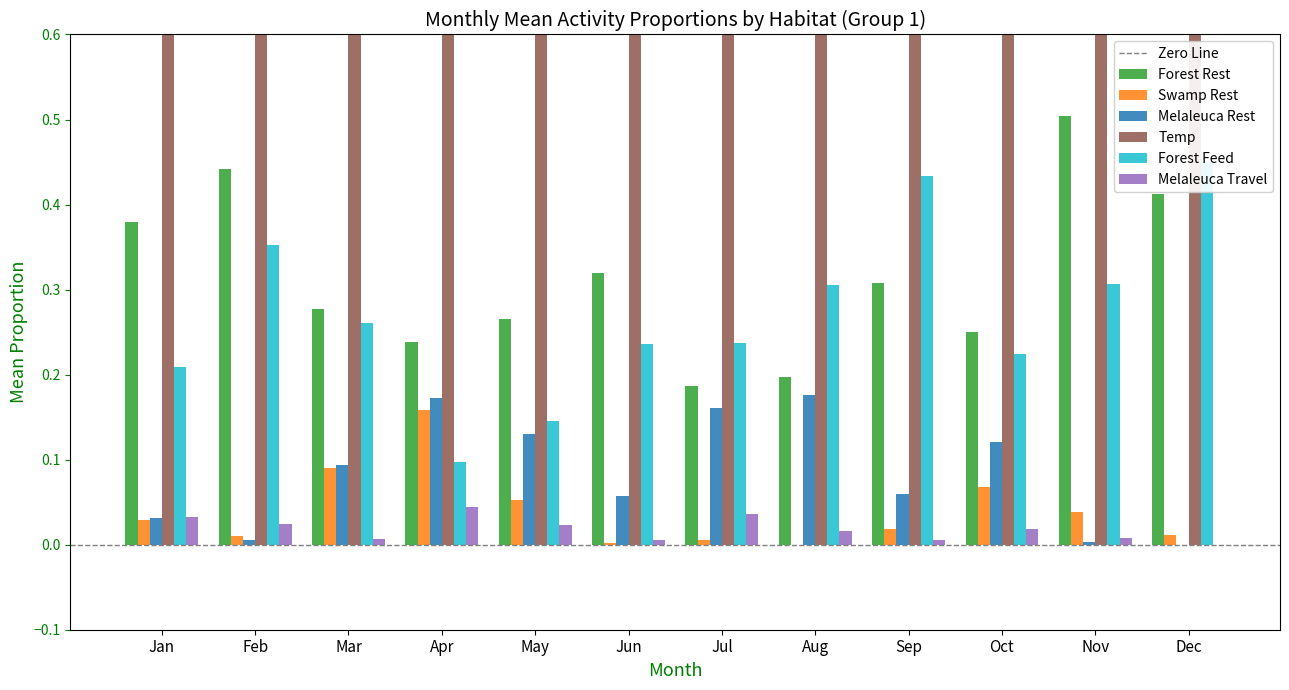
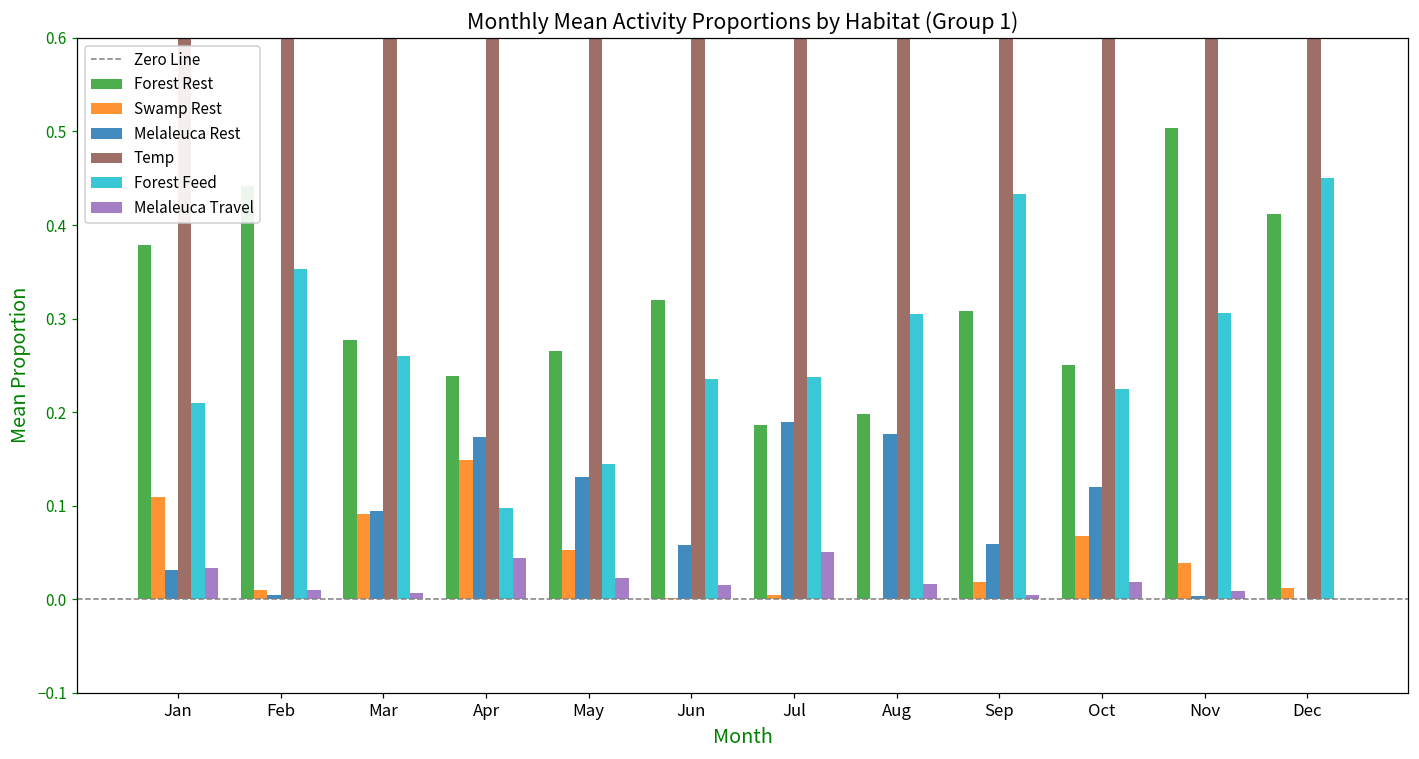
  {
    "Forest Rest": {
      "Jan": 0.38,
      "Feb": 0.44,
      "Mar": 0.28,
      "Apr": 0.24,
      "May": 0.27,
      "Jun": 0.32,
      "Jul": 0.19,
      "Aug": 0.20,
      "Sep": 0.31,
      "Oct": 0.25,
      "Nov": 0.50,
      "Dec": 0.41
    },
    "Swamp Rest": {
-     "Jan": 0.03,
+     "Jan": 0.11,
      "Feb": 0.01,
      "Mar": 0.09,
-     "Apr": 0.16,
+     "Apr": 0.15,
      "May": 0.05,
      "Jul": 0.00,
      "Aug": 0.00,
      "Sep": 0.02,
      "Oct": 0.07,
      "Nov": 0.04,
      "Dec": 0.01
    },
    "Melaleuca Rest": {
      "Jan": 0.03,
      "Feb": 0.00,
      "Mar": 0.09,
      "Apr": 0.17,
      "May": 0.13,
      "Jun": 0.06,
-     "Jul": 0.16,
+     "Jul": 0.19,
      "Aug": 0.18,
      "Sep": 0.06,
      "Oct": 0.12,
      "Nov": 0.00,
      "Dec": 0.00
    },
    "Forest Feed": {
      "Jan": 0.21,
      "Feb": 0.35,
      "Mar": 0.26,
      "Apr": 0.10,
      "May": 0.14,
      "Jun": 0.24,
      "Jul": 0.24,
      "Aug": 0.31,
      "Sep": 0.43,
      "Oct": 0.22,
      "Nov": 0.31
    },
    "Melaleuca Travel": {
      "Jan": 0.03,
-     "Feb": 0.02,
+     "Feb": 0.01,
      "Mar": 0.01,
      "Apr": 0.04,
      "May": 0.02,
-     "Jun": 0.00,
-     "Jul": 0.04,
+     "Jun": 0.01,
+     "Jul": 0.05,
      "Aug": 0.02,
      "Sep": 0.00,
      "Oct": 0.02,
      "Nov": 0.01,
      "Dec": 0.00
    }
  }
